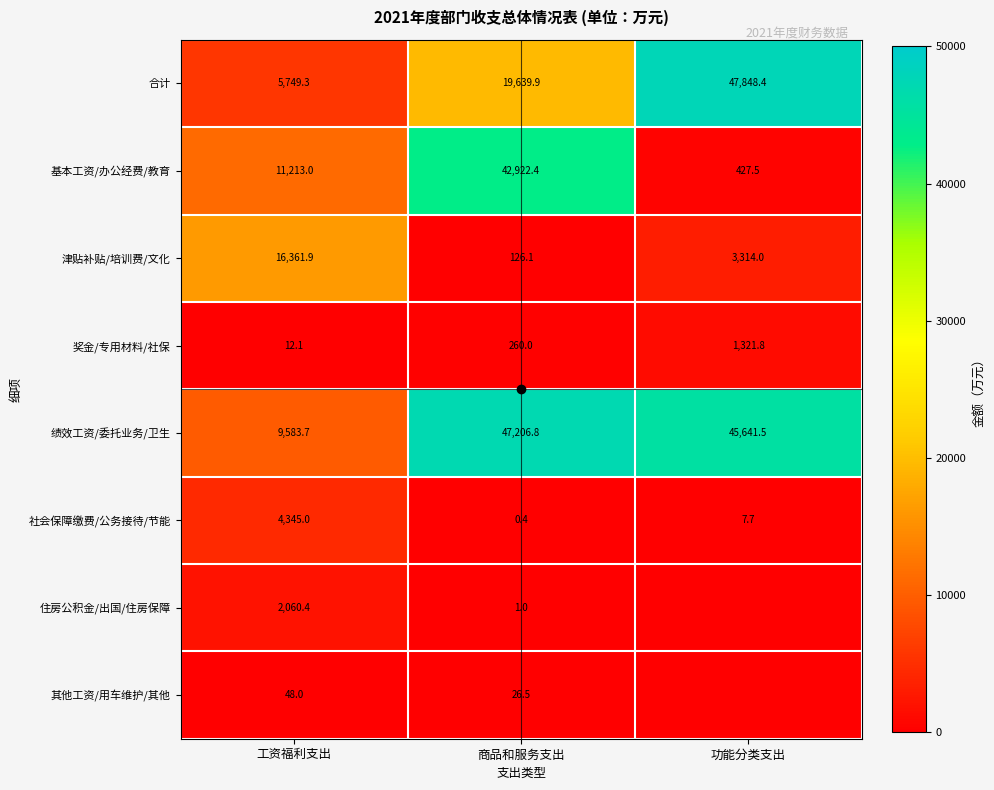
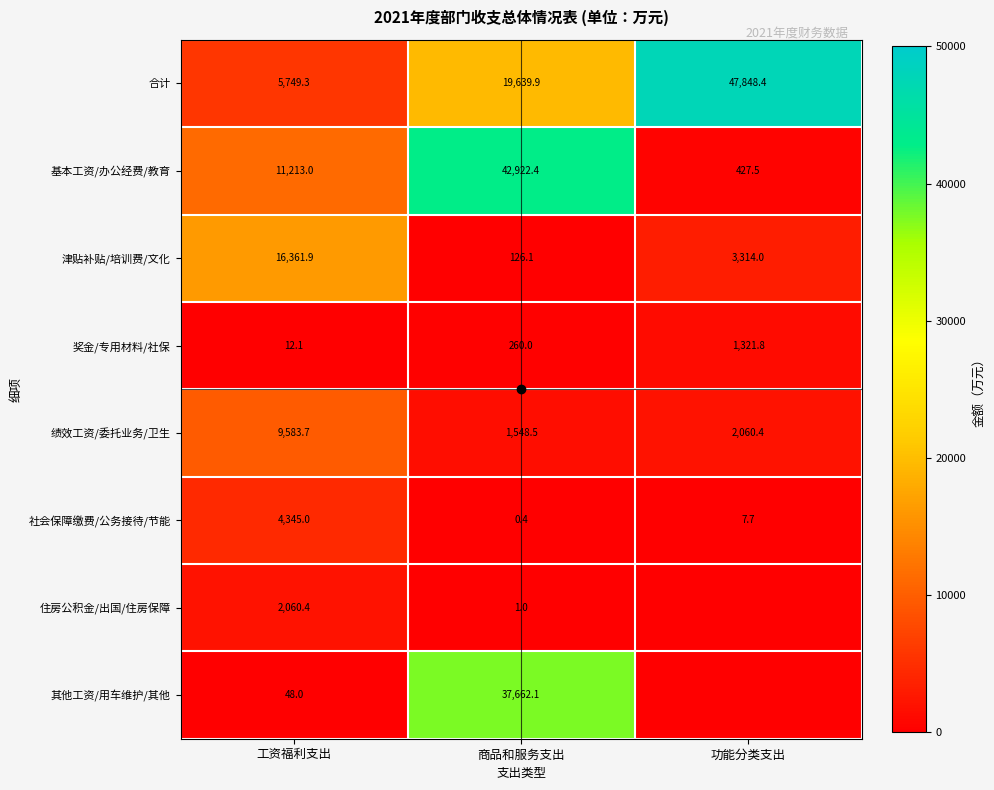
  {
    "合计": {
      "工资福利支出": "5,749.3",
      "商品和服务支出": "19,639.9",
      "功能分类支出": "47,848.4"
    },
    "基本工资/办公经费/教育": {
      "工资福利支出": "11,213.0",
      "商品和服务支出": "42,922.4",
      "功能分类支出": "427.5"
    },
    "津贴补贴/培训费/文化": {
      "工资福利支出": "16,361.9",
      "商品和服务支出": "126.1",
      "功能分类支出": "3,314.0"
    },
    "奖金/专用材料/社保": {
      "工资福利支出": "12.1",
      "商品和服务支出": "260.0",
      "功能分类支出": "1,321.8"
    },
    "绩效工资/委托业务/卫生": {
      "工资福利支出": "9,583.7",
-     "商品和服务支出": "47,206.8",
-     "功能分类支出": "45,641.5"
+     "商品和服务支出": "1,548.5",
+     "功能分类支出": "2,060.4"
    },
    "社会保障缴费/公务接待/节能": {
      "工资福利支出": "4,345.0",
      "商品和服务支出": "0.4",
      "功能分类支出": "7.7"
    },
    "住房公积金/出国/住房保障": {
      "工资福利支出": "2,060.4",
      "商品和服务支出": "1.0"
    },
    "其他工资/用车维护/其他": {
      "工资福利支出": "48.0",
-     "商品和服务支出": "26.5"
+     "商品和服务支出": "37,662.1"
    }
  }
